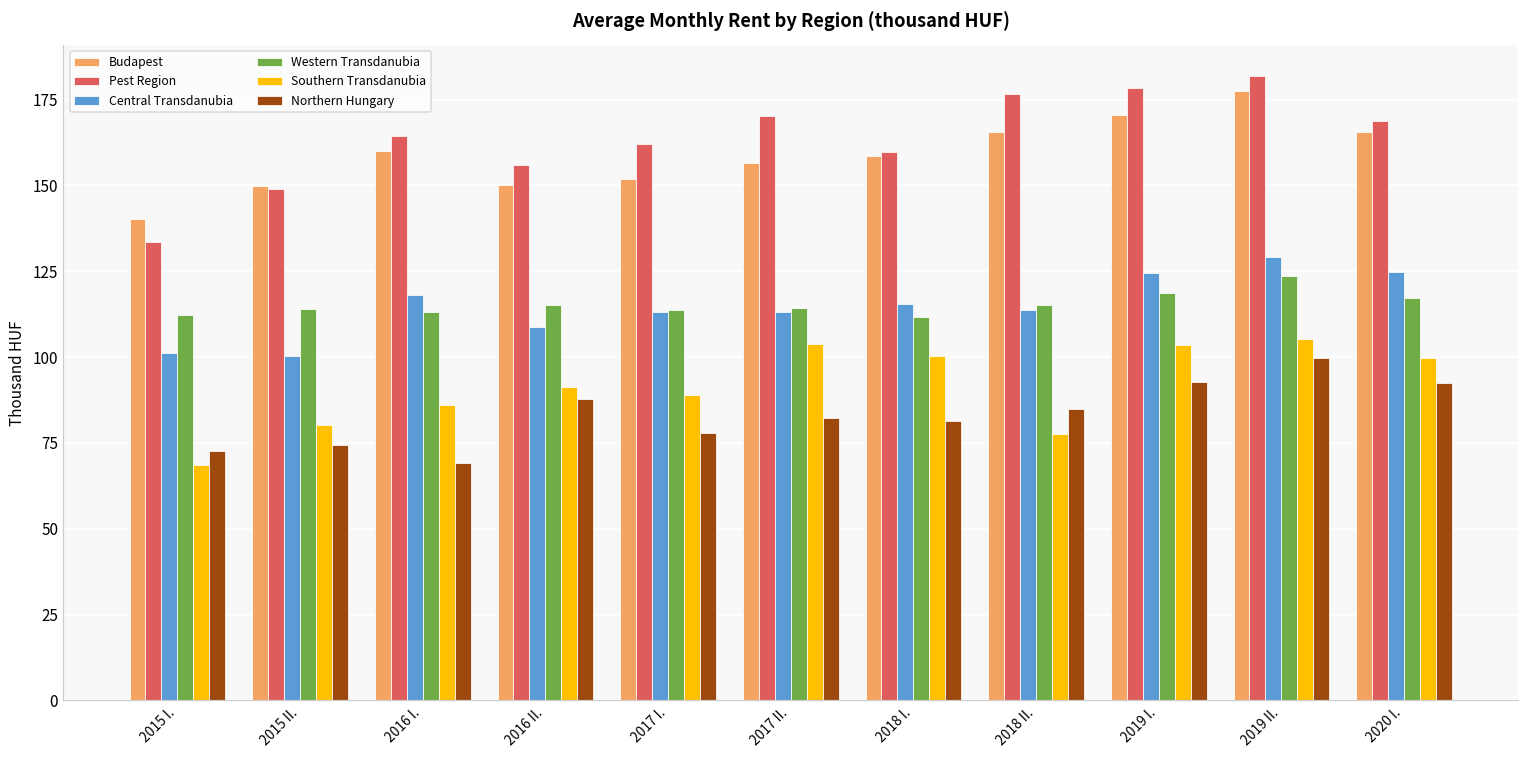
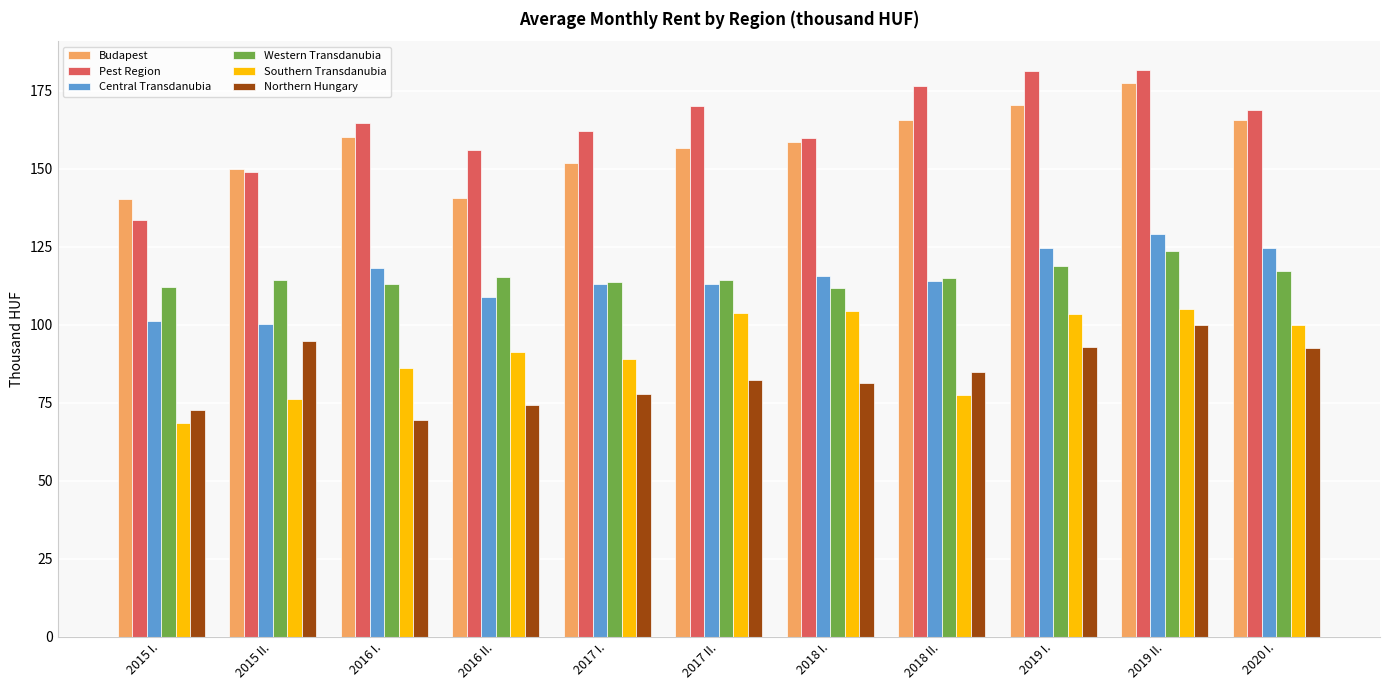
  {
    "Budapest": {
      "2015 I.": 140,
      "2015 II.": 150,
      "2016 I.": 160,
-     "2016 II.": 150,
+     "2016 II.": 140,
      "2017 I.": 152,
      "2017 II.": 157,
      "2018 I.": 159,
      "2018 II.": 166,
      "2019 I.": 170,
      "2019 II.": 177,
      "2020 I.": 165
    },
    "Pest Region": {
      "2015 I.": 133,
      "2015 II.": 149,
      "2016 I.": 164,
      "2016 II.": 156,
      "2017 I.": 162,
      "2017 II.": 170,
      "2018 I.": 160,
      "2018 II.": 177,
-     "2019 I.": 178,
+     "2019 I.": 181,
      "2019 II.": 182,
      "2020 I.": 169
    },
    "Central Transdanubia": {
      "2015 I.": 101,
      "2015 II.": 100,
      "2016 I.": 118,
      "2016 II.": 109,
      "2017 I.": 113,
      "2017 II.": 113,
      "2018 I.": 116,
      "2018 II.": 114,
      "2019 I.": 124,
      "2019 II.": 129,
      "2020 I.": 125
    },
    "Western Transdanubia": {
      "2015 I.": 112,
      "2015 II.": 114,
      "2016 I.": 113,
      "2016 II.": 115,
      "2017 I.": 114,
      "2017 II.": 114,
      "2018 I.": 112,
      "2018 II.": 115,
      "2019 I.": 119,
      "2019 II.": 124,
      "2020 I.": 117
    },
    "Southern Transdanubia": {
      "2015 I.": 69,
-     "2015 II.": 80,
+     "2015 II.": 76,
      "2016 I.": 86,
      "2016 II.": 91,
      "2017 I.": 89,
      "2017 II.": 104,
-     "2018 I.": 100,
+     "2018 I.": 104,
      "2018 II.": 77,
      "2019 I.": 103,
      "2019 II.": 105,
      "2020 I.": 100
    },
    "Northern Hungary": {
      "2015 I.": 73,
-     "2015 II.": 74,
+     "2015 II.": 95,
      "2016 I.": 69,
-     "2016 II.": 88,
+     "2016 II.": 74,
      "2017 I.": 78,
      "2017 II.": 82,
      "2018 I.": 81,
      "2018 II.": 85,
      "2019 I.": 93,
      "2019 II.": 100,
      "2020 I.": 93
    }
  }
